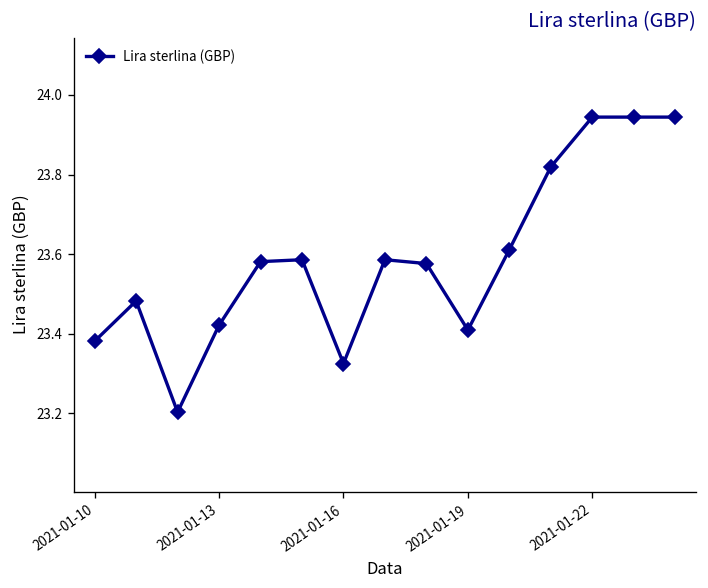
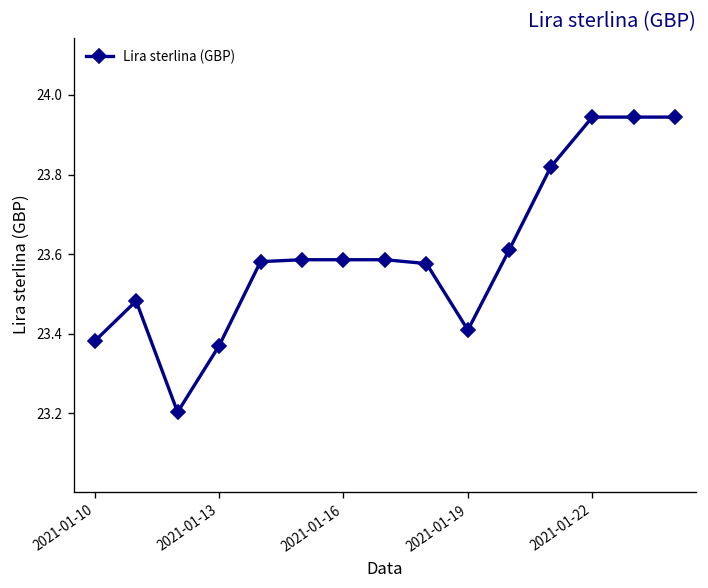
  {
    "2021-01-10": 23.38,
-   "2021-01-13": 23.42,
-   "2021-01-16": 23.32,
+   "2021-01-13": 23.37,
+   "2021-01-16": 23.59,
    "2021-01-19": 23.41,
    "2021-01-22": 23.94
  }
